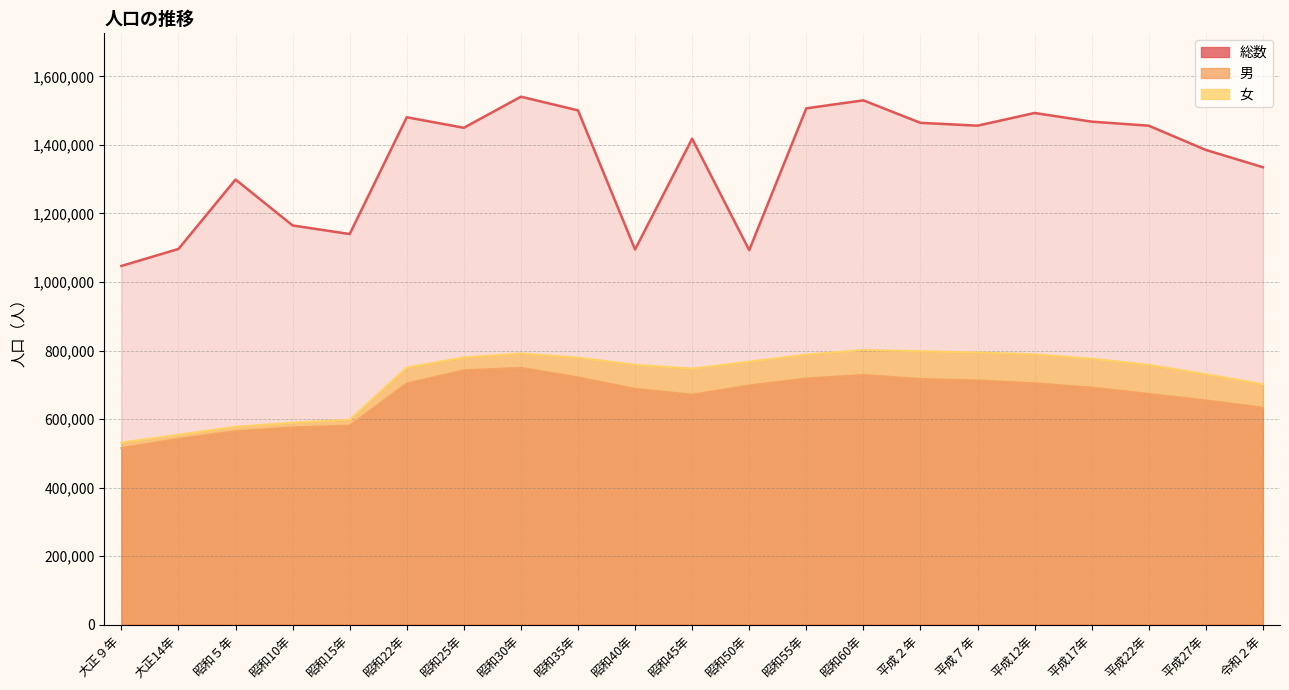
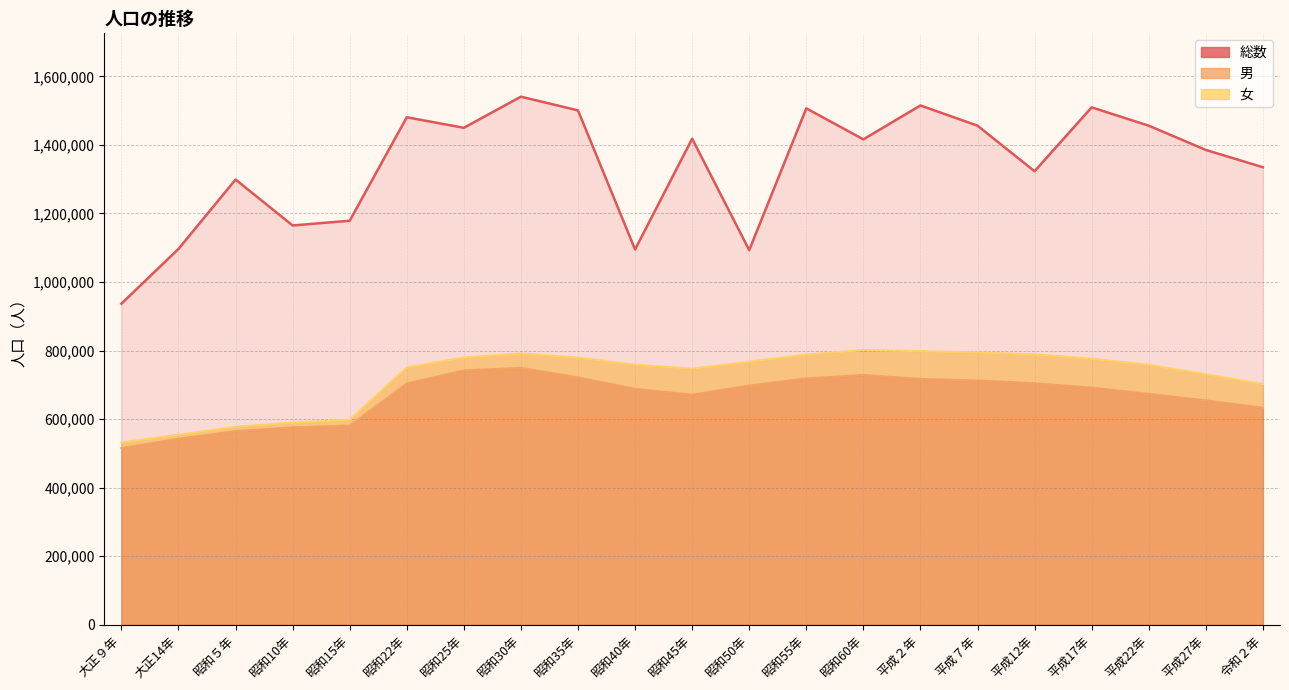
  {
    "総数": {
-     "大正９年": "1,050,000",
+     "大正９年": "940,000",
      "大正14年": "1,100,000",
      "昭和５年": "1,300,000",
      "昭和10年": "1,160,000",
-     "昭和15年": "1,140,000",
+     "昭和15年": "1,180,000",
      "昭和22年": "1,480,000",
      "昭和25年": "1,450,000",
      "昭和30年": "1,540,000",
      "昭和35年": "1,500,000",
      "昭和40年": "1,090,000",
      "昭和45年": "1,420,000",
      "昭和50年": "1,090,000",
      "昭和55年": "1,510,000",
-     "昭和60年": "1,530,000",
-     "平成２年": "1,460,000",
+     "昭和60年": "1,420,000",
+     "平成２年": "1,520,000",
      "平成７年": "1,460,000",
-     "平成12年": "1,490,000",
-     "平成17年": "1,470,000",
+     "平成12年": "1,320,000",
+     "平成17年": "1,510,000",
      "平成22年": "1,460,000",
      "平成27年": "1,390,000",
      "令和２年": "1,330,000"
    }
  }
